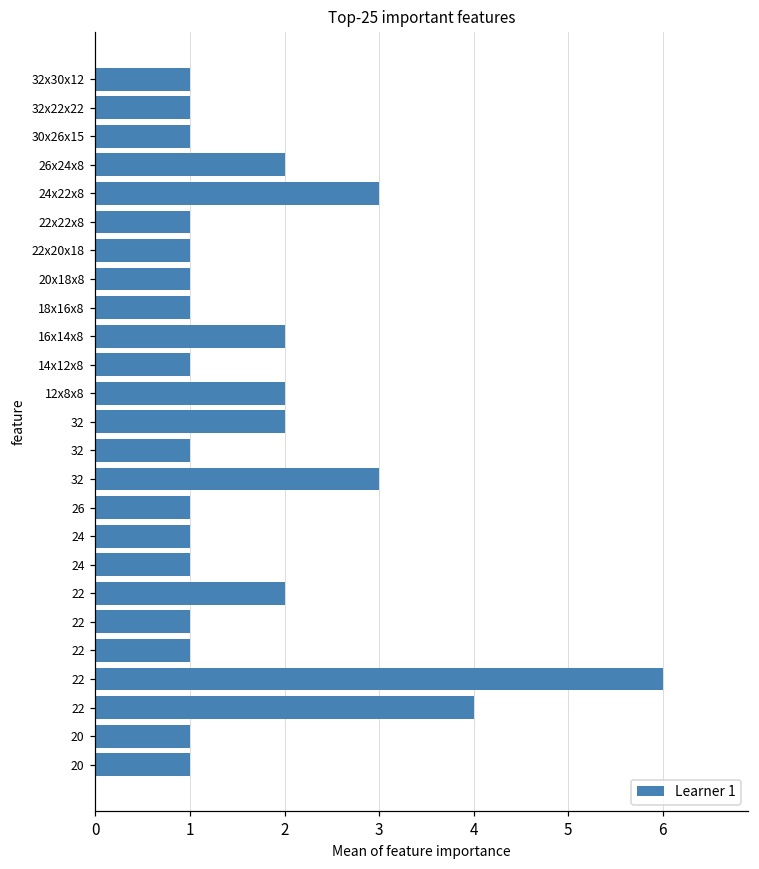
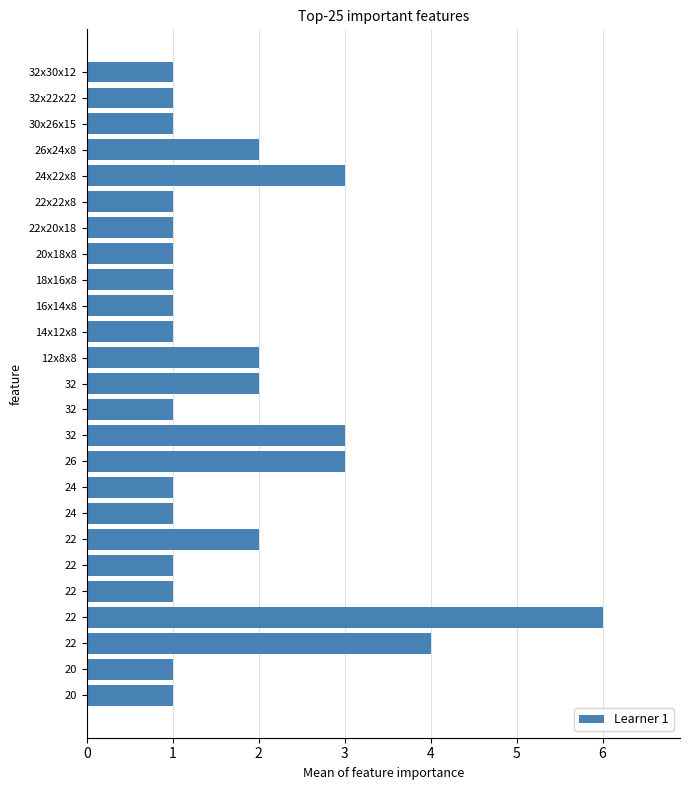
  {
    "32x30x12": 1,
    "32x22x22": 1,
    "30x26x15": 1,
    "26x24x8": 2,
    "24x22x8": 3,
    "22x22x8": 1,
    "22x20x18": 1,
    "20x18x8": 1,
    "18x16x8": 1,
-   "16x14x8": 2,
+   "16x14x8": 1,
    "14x12x8": 1,
    "12x8x8": 2,
-   "26": 1
+   "26": 3
  }
